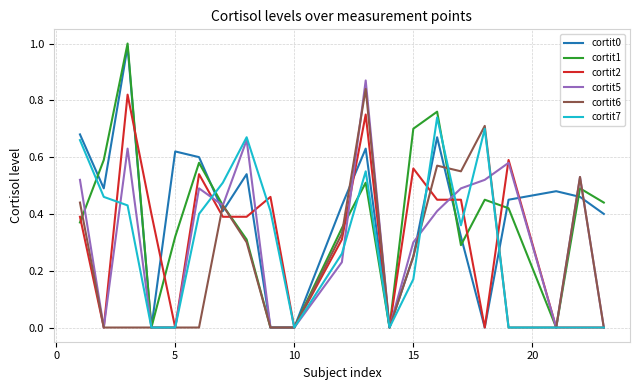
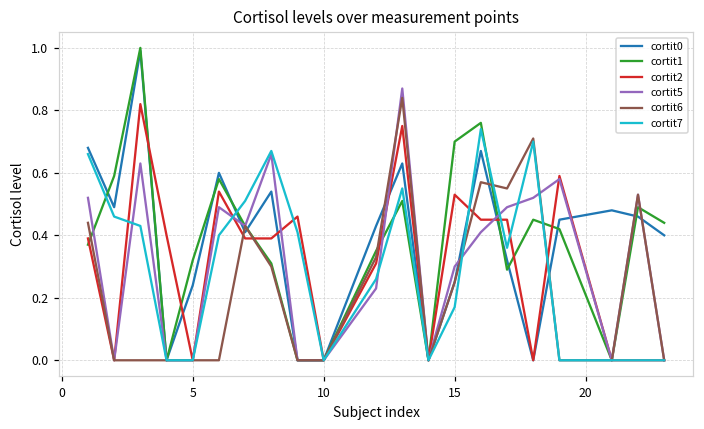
  {
    "cortit0": {
-     "5": 0.62
+     "5": 0.24
    },
    "cortit1": {
      "5": 0.32,
      "15": 0.70
    },
    "cortit2": {
-     "15": 0.56
+     "15": 0.53
    },
    "cortit5": {
      "15": 0.30
    },
    "cortit7": {
      "15": 0.17
    }
  }
